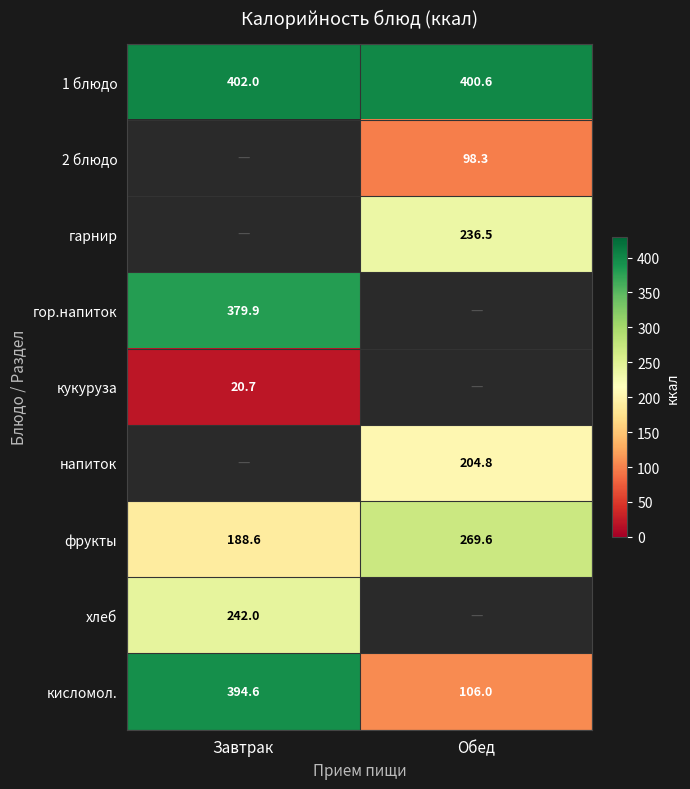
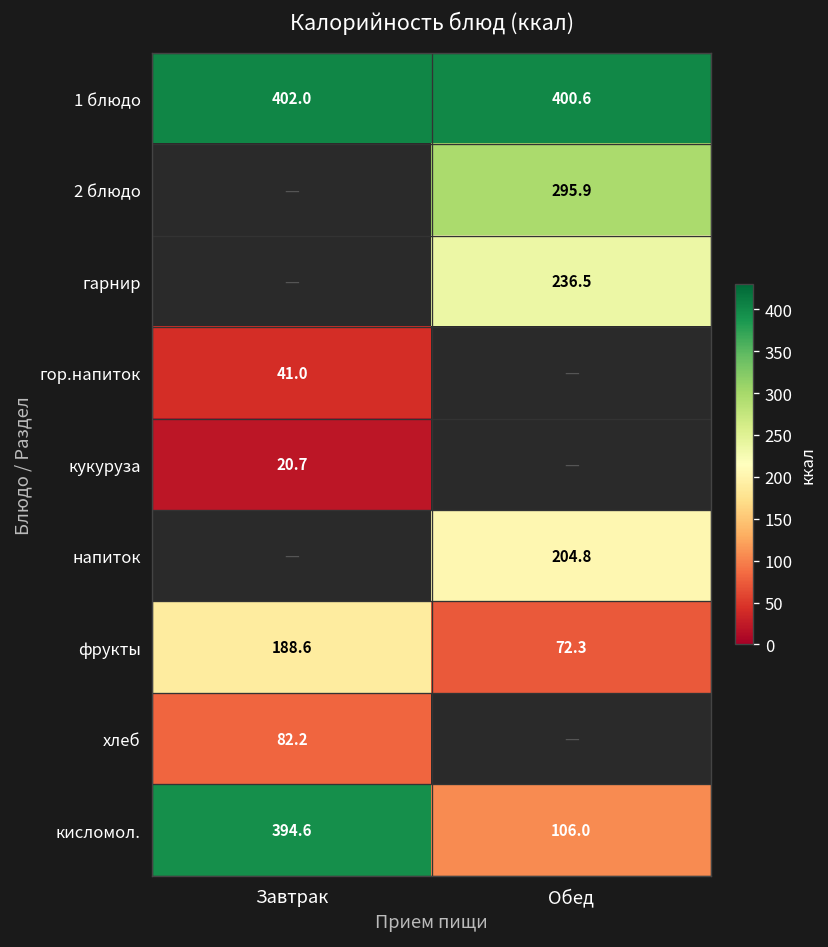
  {
    "1 блюдо": {
      "Завтрак": 402.0,
      "Обед": 400.6
    },
    "2 блюдо": {
-     "Обед": 98.3
+     "Обед": 295.9
    },
    "гарнир": {
      "Обед": 236.5
    },
    "гор.напиток": {
-     "Завтрак": 379.9
+     "Завтрак": 41.0
    },
    "кукуруза": {
      "Завтрак": 20.7
    },
    "напиток": {
      "Обед": 204.8
    },
    "фрукты": {
      "Завтрак": 188.6,
-     "Обед": 269.6
+     "Обед": 72.3
    },
    "хлеб": {
-     "Завтрак": 242.0
+     "Завтрак": 82.2
    },
    "кисломол.": {
      "Завтрак": 394.6,
      "Обед": 106.0
    }
  }
